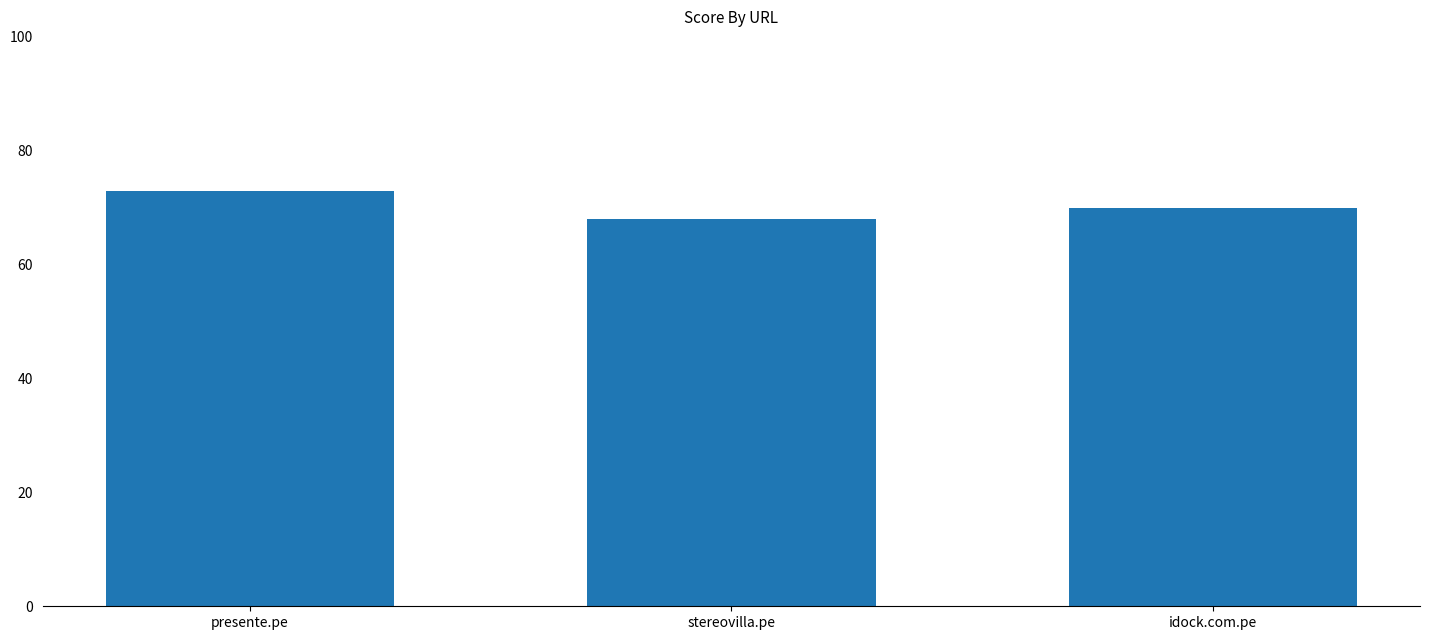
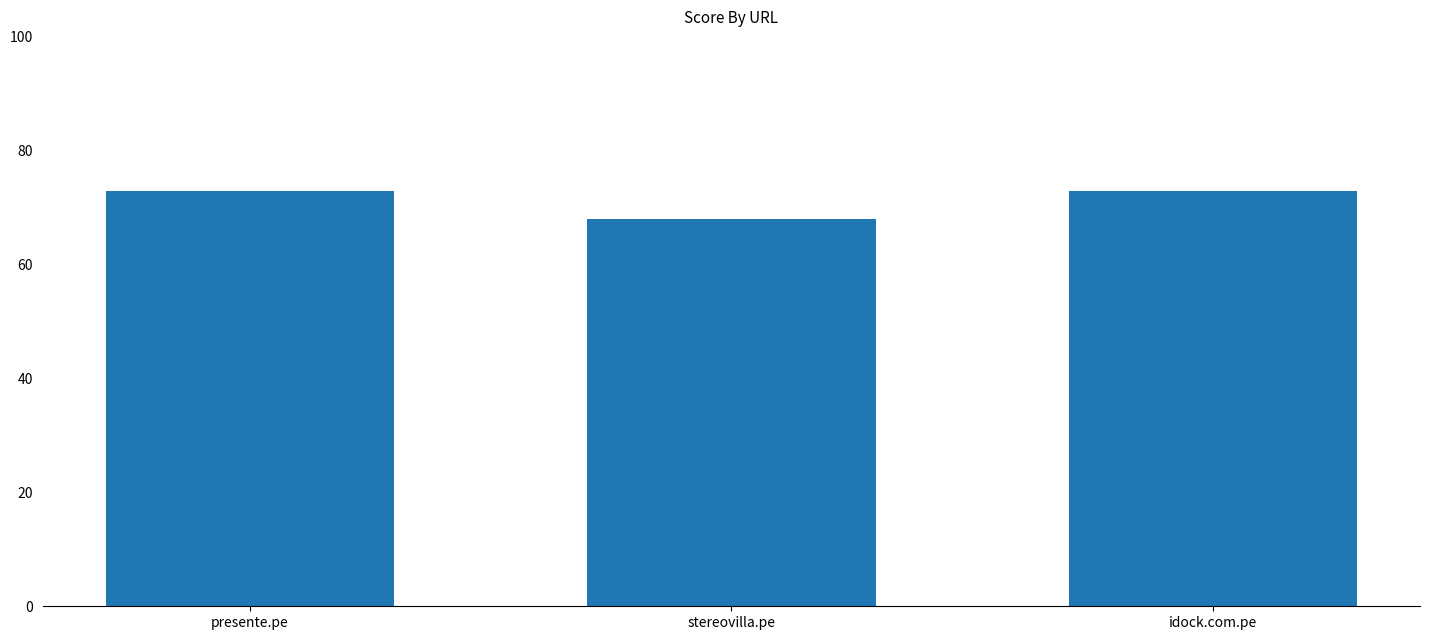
  {
    "presente.pe": 73,
    "stereovilla.pe": 68,
-   "idock.com.pe": 70
+   "idock.com.pe": 73
  }
